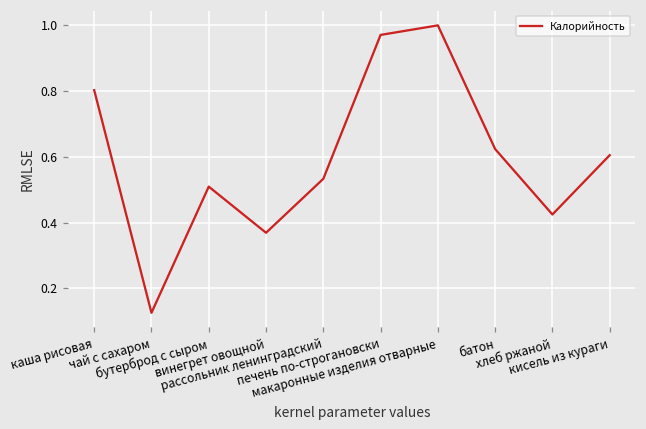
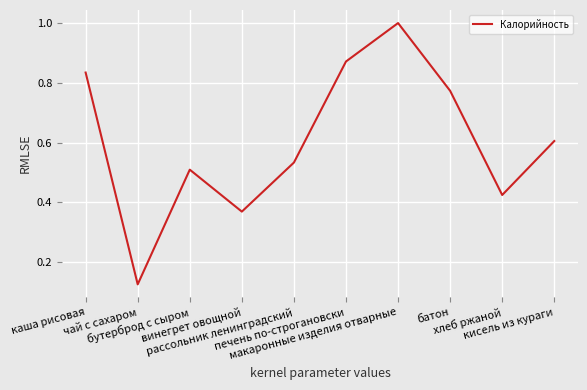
  {
-   "каша рисовая": 0.80,
+   "каша рисовая": 0.83,
    "чай с сахаром": 0.13,
    "бутерброд с сыром": 0.51,
    "винегрет овощной": 0.37,
    "рассольник ленинградский": 0.53,
-   "печень по-строгановски": 0.97,
+   "печень по-строгановски": 0.87,
    "макаронные изделия отварные": 1.00,
-   "батон": 0.62,
+   "батон": 0.77,
    "хлеб ржаной": 0.42,
    "кисель из кураги": 0.61
  }
